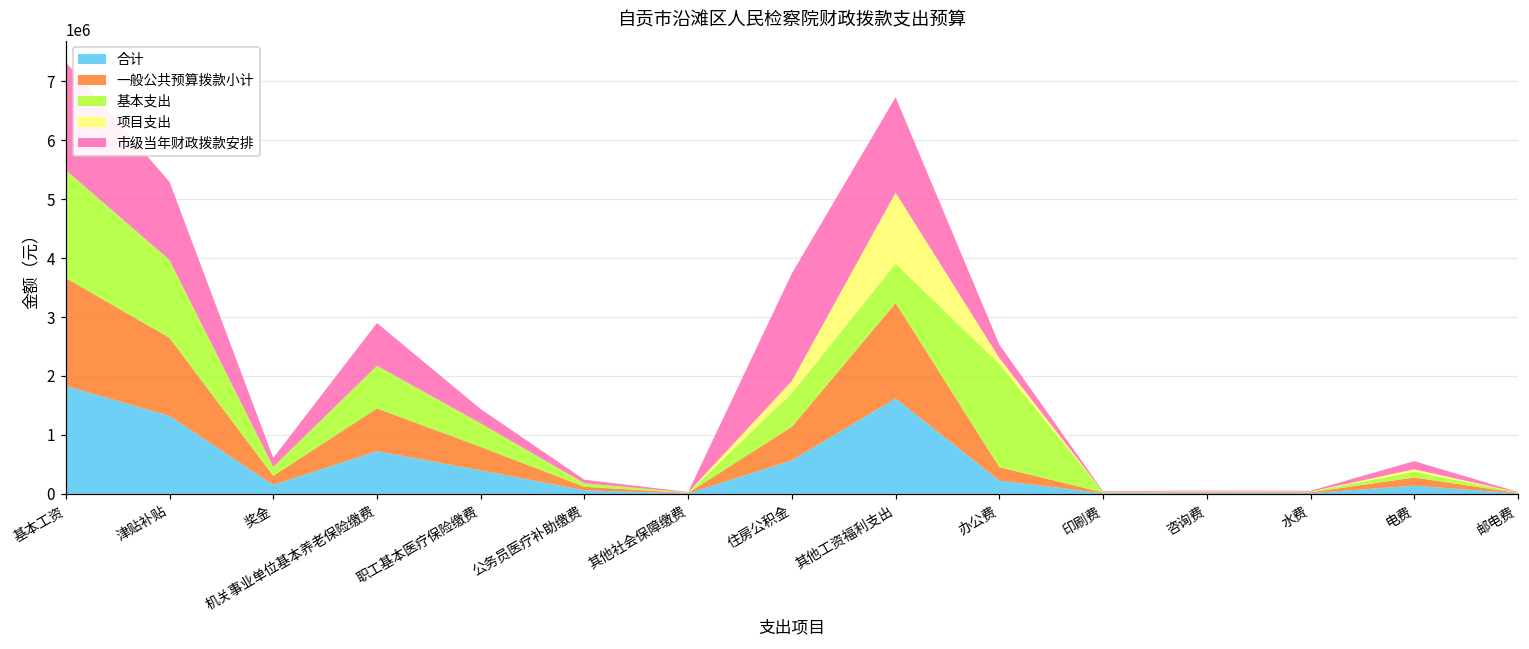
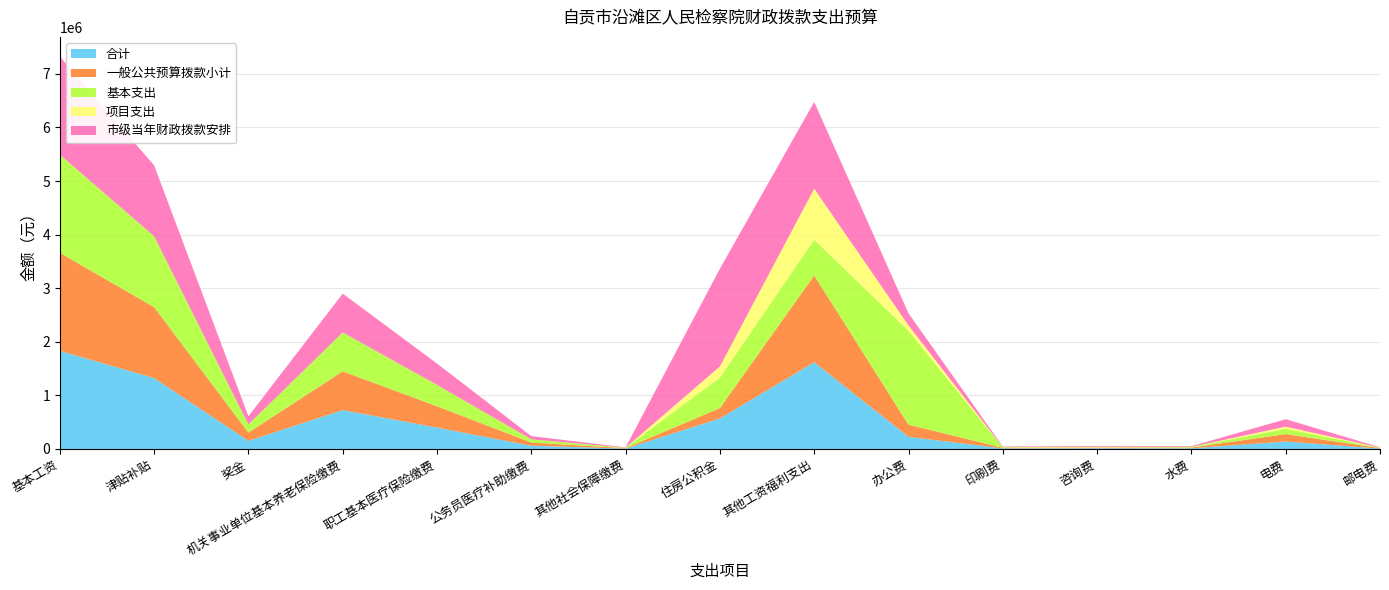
  {
    "合计": {
      "基本工资": 1800000,
      "津贴补贴": 1300000,
      "奖金": 200000,
      "机关事业单位基本养老保险缴费": 700000,
      "职工基本医疗保险缴费": 400000,
      "公务员医疗补助缴费": 100000,
      "住房公积金": 600000,
      "其他工资福利支出": 1600000,
      "办公费": 200000,
      "电费": 100000
    },
    "一般公共预算拨款小计": {
      "基本工资": 1800000,
      "津贴补贴": 1300000,
      "奖金": 200000,
      "机关事业单位基本养老保险缴费": 700000,
      "职工基本医疗保险缴费": 400000,
      "公务员医疗补助缴费": 100000,
-     "住房公积金": 600000,
+     "住房公积金": 200000,
      "其他工资福利支出": 1600000,
      "办公费": 200000,
      "电费": 100000
    },
    "基本支出": {
      "住房公积金": 600000,
      "其他工资福利支出": 700000,
      "办公费": 1800000
    },
    "项目支出": {
      "住房公积金": 200000,
-     "其他工资福利支出": 1200000,
+     "其他工资福利支出": 1000000,
      "办公费": 100000
    },
    "市级当年财政拨款安排": {
      "基本工资": 1800000,
      "津贴补贴": 1300000,
      "奖金": 200000,
      "机关事业单位基本养老保险缴费": 700000,
-     "职工基本医疗保险缴费": 200000,
+     "职工基本医疗保险缴费": 400000,
      "公务员医疗补助缴费": 100000,
      "住房公积金": 1800000,
      "其他工资福利支出": 1600000,
      "办公费": 200000,
      "电费": 100000
    }
  }
